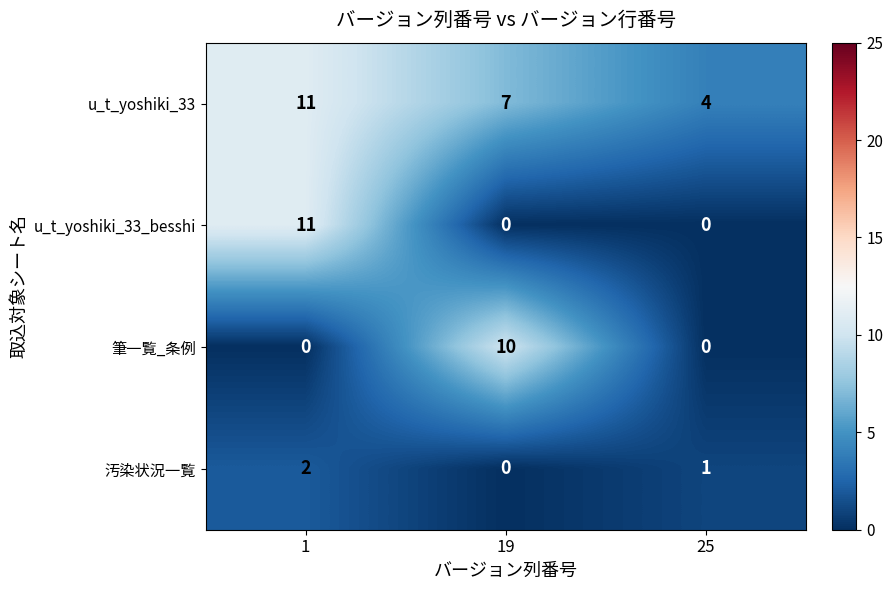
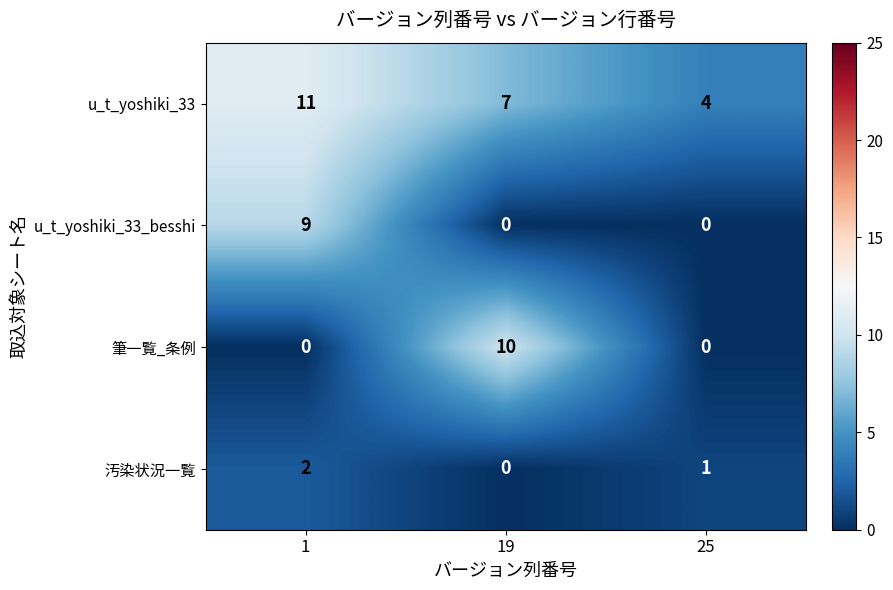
  {
    "u_t_yoshiki_33": {
      "1": 11,
      "19": 7,
      "25": 4
    },
    "u_t_yoshiki_33_besshi": {
-     "1": 11,
+     "1": 9,
      "19": 0,
      "25": 0
    },
    "筆一覧_条例": {
      "1": 0,
      "19": 10,
      "25": 0
    },
    "汚染状況一覧": {
      "1": 2,
      "19": 0,
      "25": 1
    }
  }
